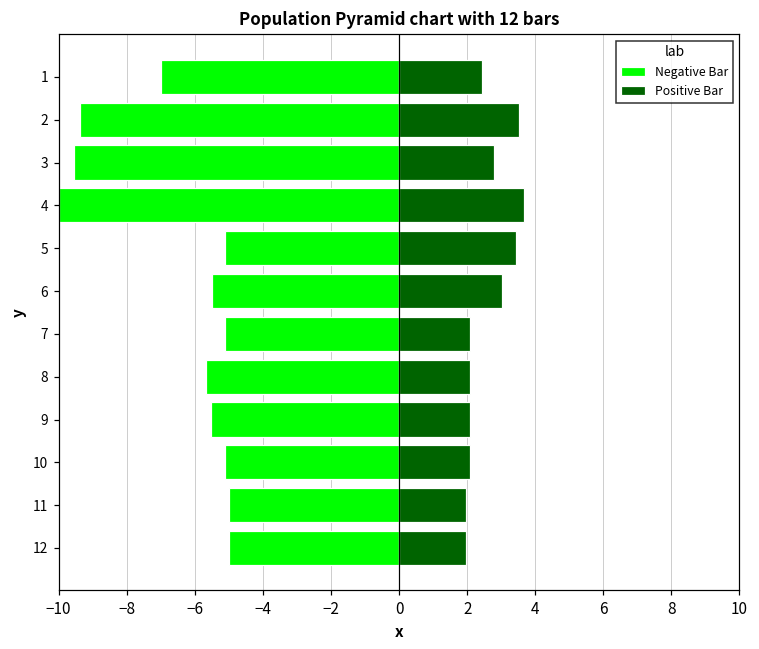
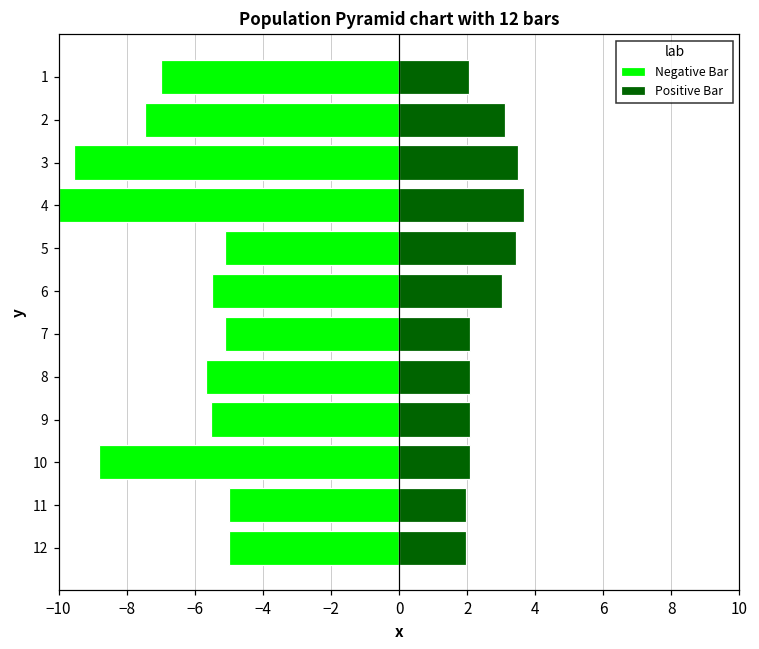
  {
    "Negative Bar": {
      "1": -7.0,
-     "2": -9.4,
+     "2": -7.5,
      "3": -9.5,
      "4": -10.0,
      "5": -5.1,
      "6": -5.5,
      "7": -5.1,
      "8": -5.7,
      "9": -5.5,
-     "10": -5.1,
+     "10": -8.8,
      "11": -5.0,
      "12": -5.0
    },
    "Positive Bar": {
-     "1": 2.4,
-     "2": 3.5,
-     "3": 2.8,
+     "1": 2.1,
+     "2": 3.1,
+     "3": 3.5,
      "4": 3.7,
      "5": 3.4,
      "6": 3.0,
      "7": 2.1,
      "8": 2.1,
      "9": 2.1,
      "10": 2.1,
      "11": 2.0,
      "12": 2.0
    }
  }
